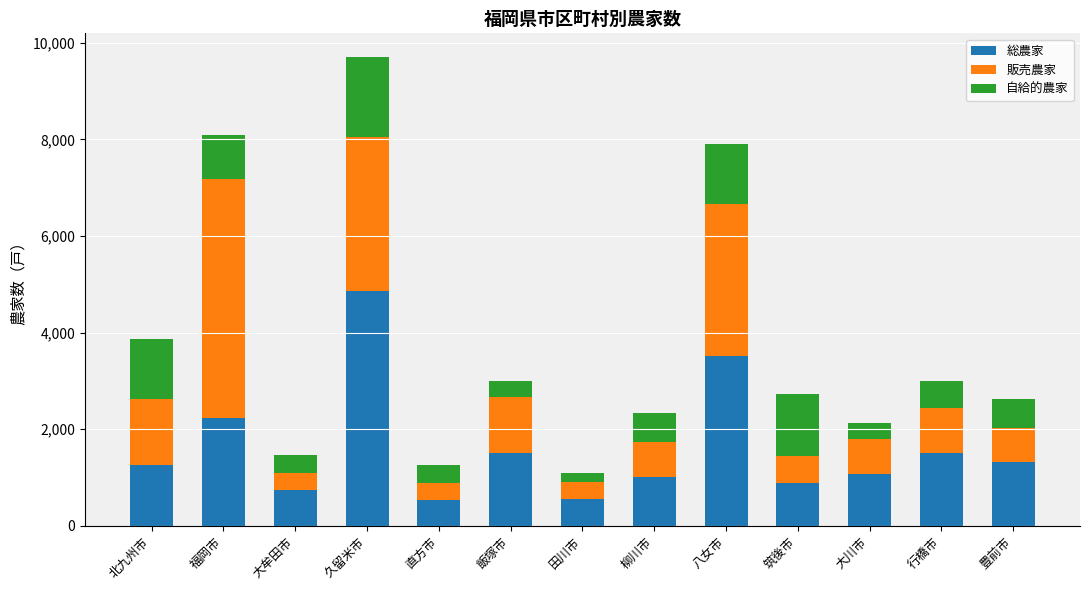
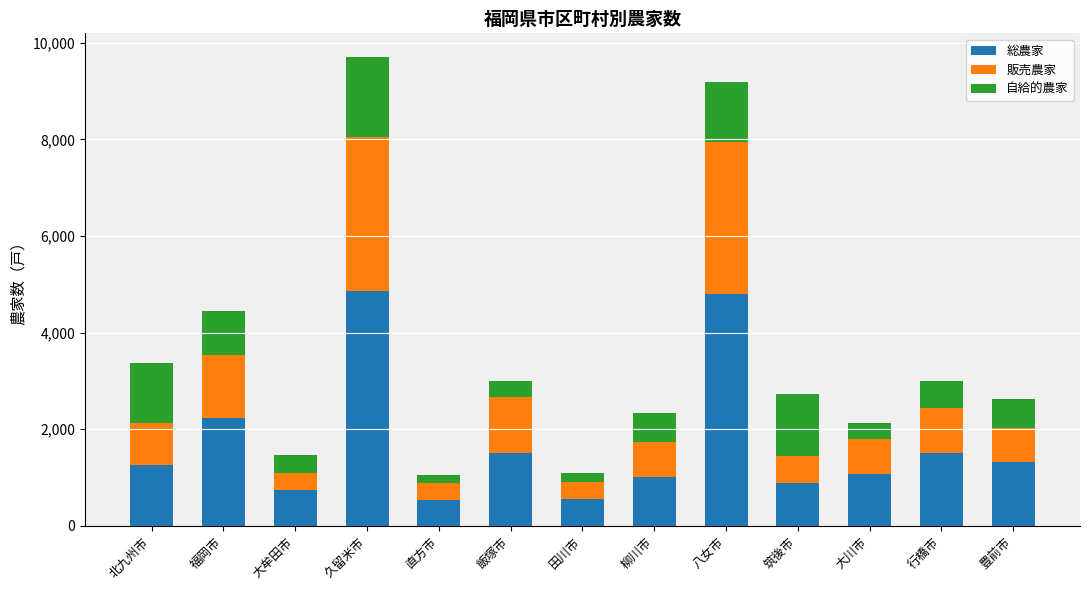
  {
    "総農家": {
      "北九州市": "1,200",
      "福岡市": "2,200",
      "大牟田市": "700",
      "久留米市": "4,900",
      "直方市": "500",
      "飯塚市": "1,500",
      "田川市": "500",
      "柳川市": "1,000",
-     "八女市": "3,500",
+     "八女市": "4,800",
      "筑後市": "900",
      "大川市": "1,100",
      "行橋市": "1,500",
      "豊前市": "1,300"
    },
    "販売農家": {
-     "北九州市": "1,400",
-     "福岡市": "5,000",
+     "北九州市": "900",
+     "福岡市": "1,300",
      "大牟田市": "400",
      "久留米市": "3,200",
      "直方市": "400",
      "飯塚市": "1,200",
      "田川市": "400",
      "柳川市": "700",
      "八女市": "3,100",
      "筑後市": "600",
      "大川市": "700",
      "行橋市": "900",
      "豊前市": "700"
    },
    "自給的農家": {
      "北九州市": "1,200",
      "福岡市": "900",
      "大牟田市": "400",
      "久留米市": "1,700",
-     "直方市": "400",
+     "直方市": "200",
      "飯塚市": "300",
      "田川市": "200",
      "柳川市": "600",
      "八女市": "1,200",
      "筑後市": "1,300",
      "大川市": "300",
      "行橋市": "600",
      "豊前市": "600"
    }
  }
